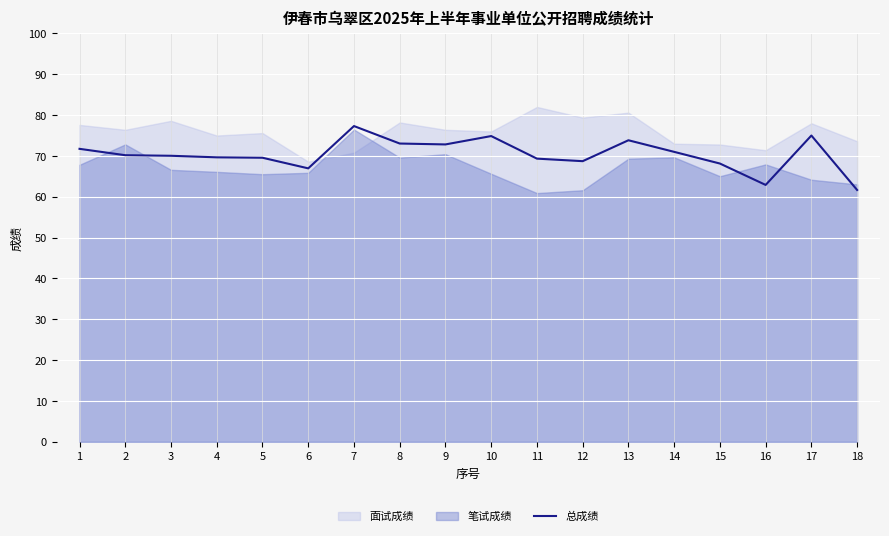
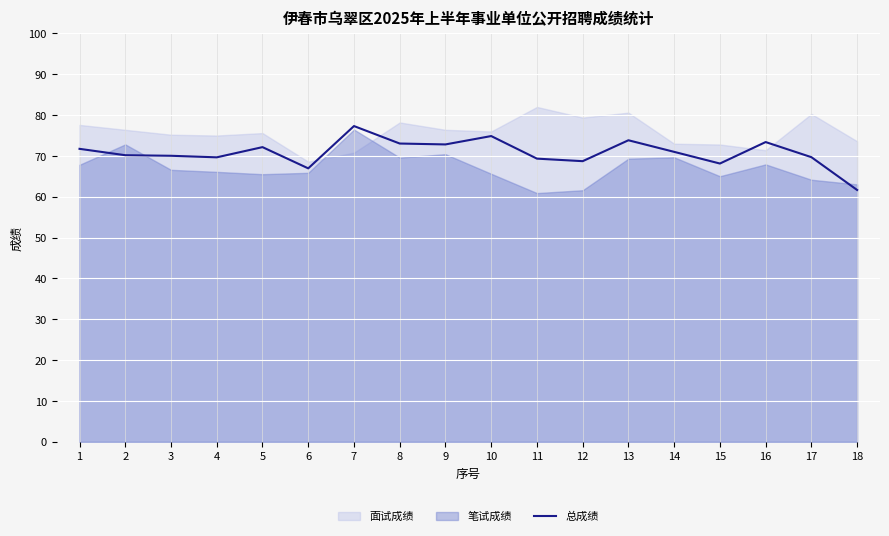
  {
    "总成绩": {
      "1": 72,
      "2": 70,
      "3": 70,
      "4": 70,
-     "5": 70,
+     "5": 72,
      "6": 67,
      "7": 77,
      "8": 73,
      "9": 73,
      "10": 75,
      "11": 69,
      "12": 69,
      "13": 74,
      "14": 71,
      "15": 68,
-     "16": 63,
-     "17": 75,
+     "16": 73,
+     "17": 70,
      "18": 62
    },
    "面试成绩": {
      "1": 78,
      "2": 76,
-     "3": 79,
+     "3": 75,
      "4": 75,
      "5": 76,
      "6": 69,
      "7": 71,
      "8": 78,
      "9": 76,
      "10": 76,
      "11": 82,
      "12": 79,
      "13": 81,
      "14": 73,
      "15": 73,
      "16": 71,
-     "17": 78,
+     "17": 80,
      "18": 74
    },
    "笔试成绩": {
      "1": 68,
      "2": 73,
      "3": 67,
      "4": 66,
      "5": 66,
      "6": 66,
      "7": 76,
      "8": 70,
      "9": 70,
      "10": 66,
      "11": 61,
      "12": 62,
      "13": 69,
      "14": 70,
      "15": 65,
      "16": 68,
      "17": 64,
      "18": 63
    }
  }
